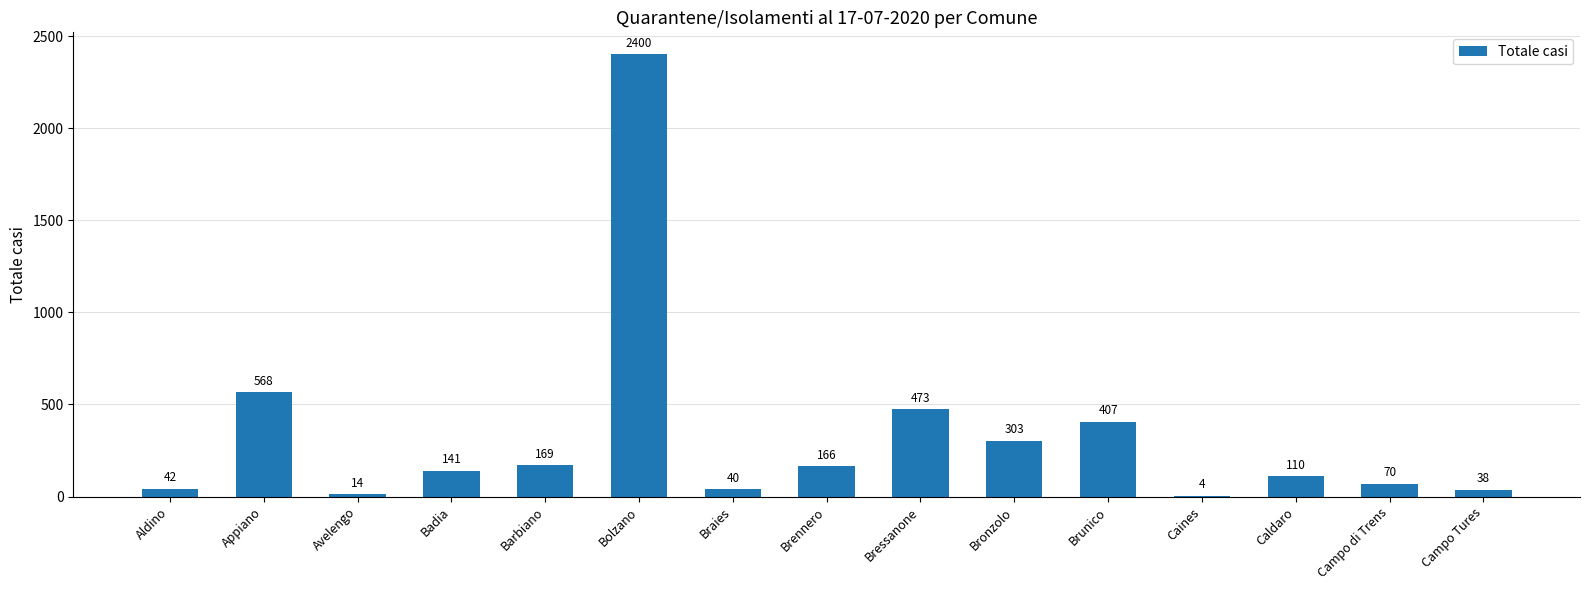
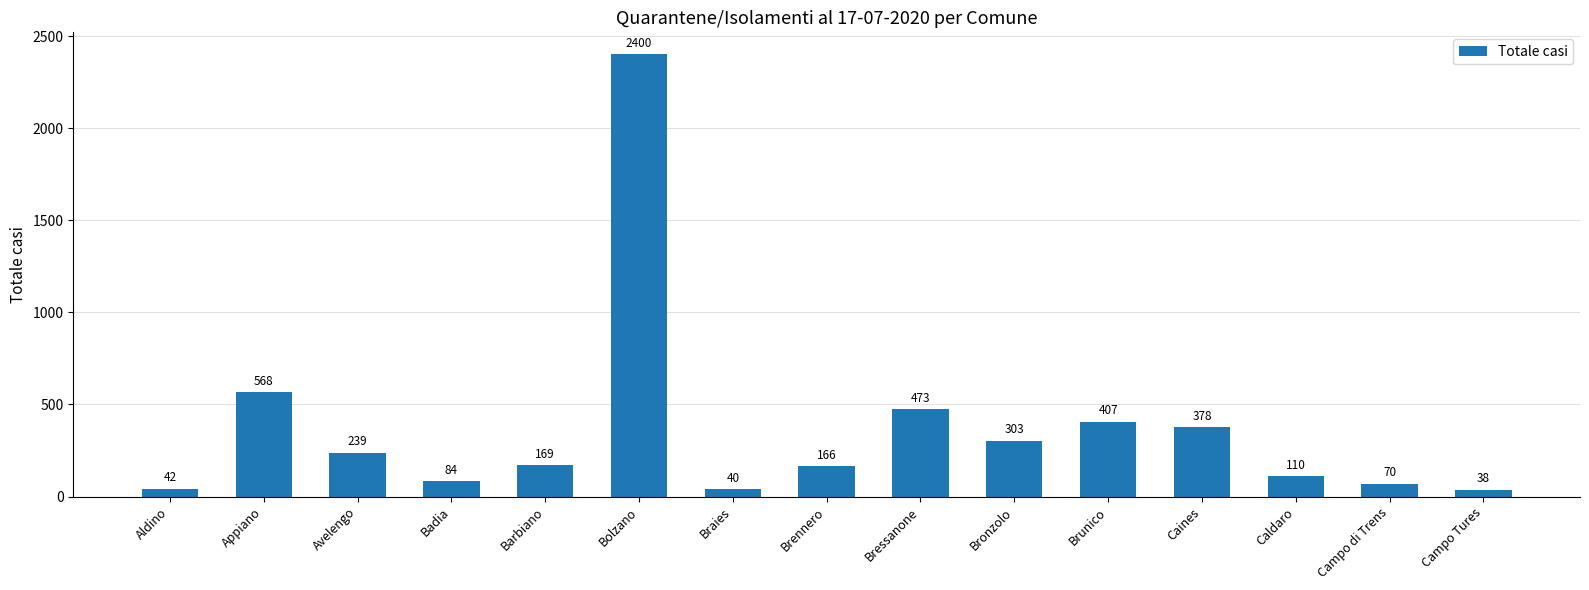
  {
    "Aldino": 42,
    "Appiano": 568,
-   "Avelengo": 14,
-   "Badia": 141,
+   "Avelengo": 239,
+   "Badia": 84,
    "Barbiano": 169,
    "Bolzano": 2400,
    "Braies": 40,
    "Brennero": 166,
    "Bressanone": 473,
    "Bronzolo": 303,
    "Brunico": 407,
-   "Caines": 4,
+   "Caines": 378,
    "Caldaro": 110,
    "Campo di Trens": 70,
    "Campo Tures": 38
  }
